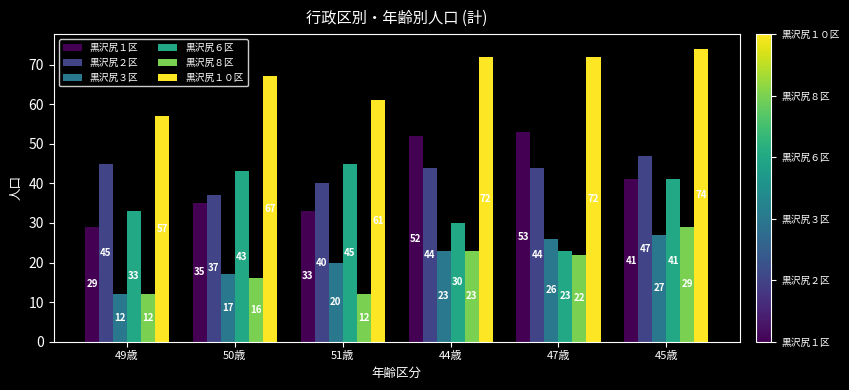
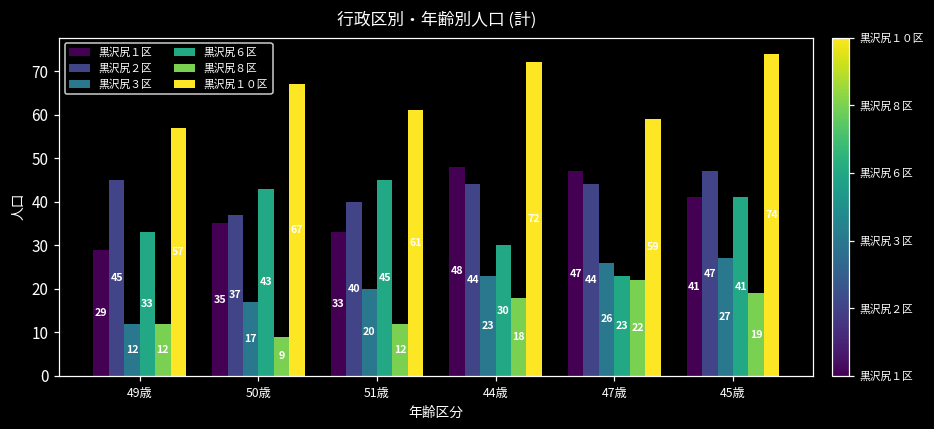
  {
    "黒沢尻１区": {
      "49歳": 29,
      "50歳": 35,
      "51歳": 33,
-     "44歳": 52,
-     "47歳": 53,
+     "44歳": 48,
+     "47歳": 47,
      "45歳": 41
    },
    "黒沢尻８区": {
      "49歳": 12,
-     "50歳": 16,
+     "50歳": 9,
      "51歳": 12,
-     "44歳": 23,
+     "44歳": 18,
      "47歳": 22,
-     "45歳": 29
+     "45歳": 19
    },
    "黒沢尻１０区": {
      "49歳": 57,
      "50歳": 67,
      "51歳": 61,
      "44歳": 72,
-     "47歳": 72,
+     "47歳": 59,
      "45歳": 74
    }
  }
